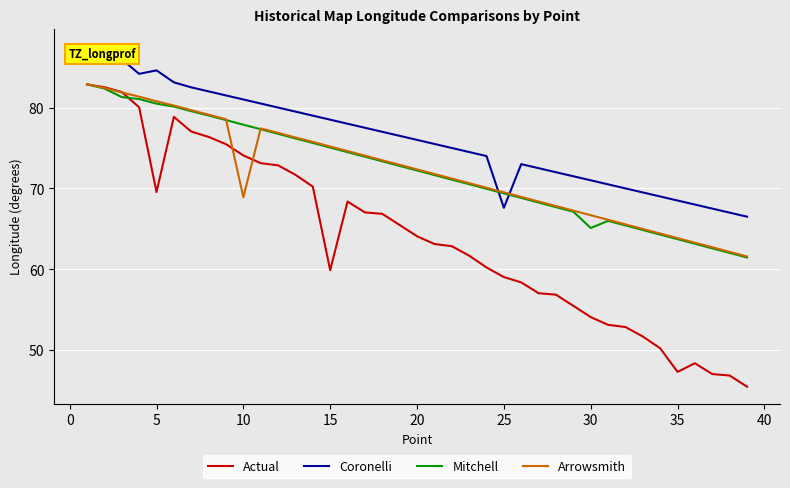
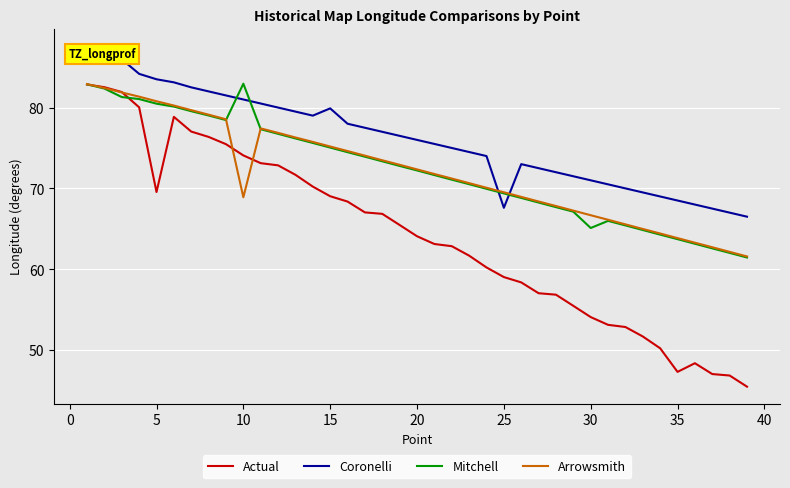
  {
    "Actual": {
      "5": 70,
      "10": 74,
-     "15": 60,
+     "15": 69,
      "20": 64,
      "25": 59,
      "30": 54,
      "35": 47
    },
    "Coronelli": {
-     "5": 85,
+     "5": 84,
      "10": 81,
-     "15": 79,
+     "15": 80,
      "20": 76,
      "25": 68,
      "30": 71,
      "35": 69
    },
    "Mitchell": {
-     "10": 78,
+     "10": 83,
      "30": 65
    },
    "Arrowsmith": {
      "10": 69,
      "30": 67
    }
  }
